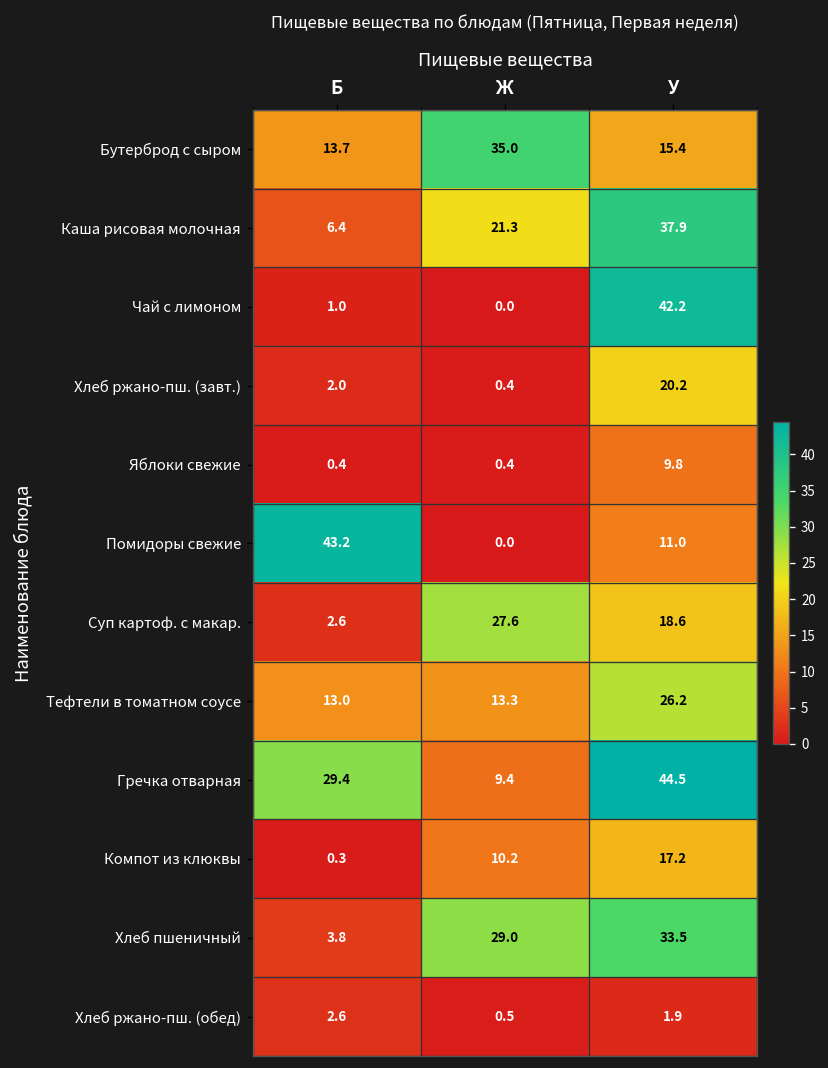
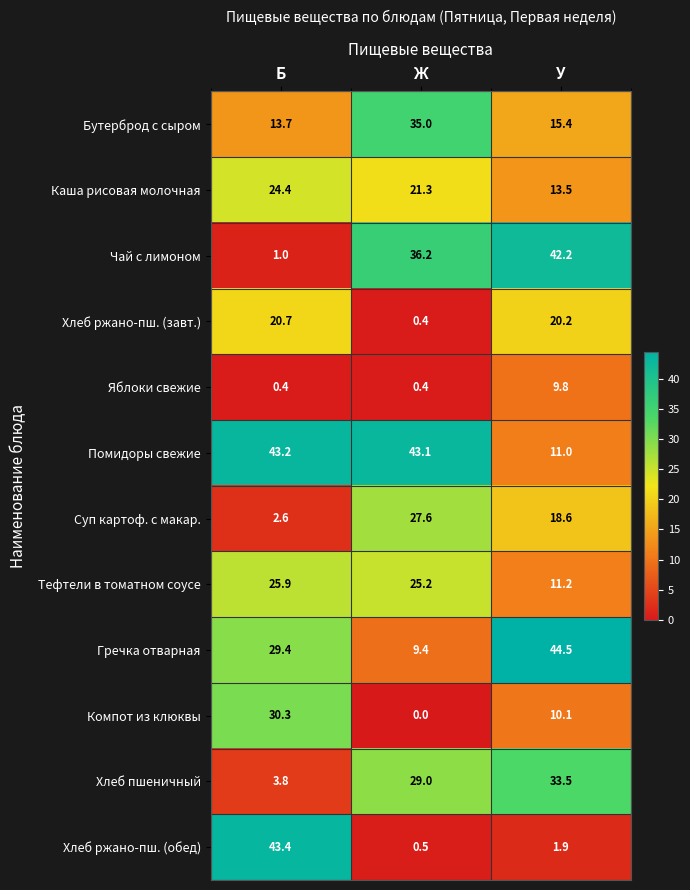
  {
    "Бутерброд с сыром": {
      "Б": 13.7,
      "Ж": 35.0,
      "У": 15.4
    },
    "Каша рисовая молочная": {
-     "Б": 6.4,
+     "Б": 24.4,
      "Ж": 21.3,
-     "У": 37.9
+     "У": 13.5
    },
    "Чай с лимоном": {
      "Б": 1.0,
-     "Ж": 0.0,
+     "Ж": 36.2,
      "У": 42.2
    },
    "Хлеб ржано-пш. (завт.)": {
-     "Б": 2.0,
+     "Б": 20.7,
      "Ж": 0.4,
      "У": 20.2
    },
    "Яблоки свежие": {
      "Б": 0.4,
      "Ж": 0.4,
      "У": 9.8
    },
    "Помидоры свежие": {
      "Б": 43.2,
-     "Ж": 0.0,
+     "Ж": 43.1,
      "У": 11.0
    },
    "Суп картоф. с макар.": {
      "Б": 2.6,
      "Ж": 27.6,
      "У": 18.6
    },
    "Тефтели в томатном соусе": {
-     "Б": 13.0,
-     "Ж": 13.3,
-     "У": 26.2
+     "Б": 25.9,
+     "Ж": 25.2,
+     "У": 11.2
    },
    "Гречка отварная": {
      "Б": 29.4,
      "Ж": 9.4,
      "У": 44.5
    },
    "Компот из клюквы": {
-     "Б": 0.3,
-     "Ж": 10.2,
-     "У": 17.2
+     "Б": 30.3,
+     "Ж": 0.0,
+     "У": 10.1
    },
    "Хлеб пшеничный": {
      "Б": 3.8,
      "Ж": 29.0,
      "У": 33.5
    },
    "Хлеб ржано-пш. (обед)": {
-     "Б": 2.6,
+     "Б": 43.4,
      "Ж": 0.5,
      "У": 1.9
    }
  }
